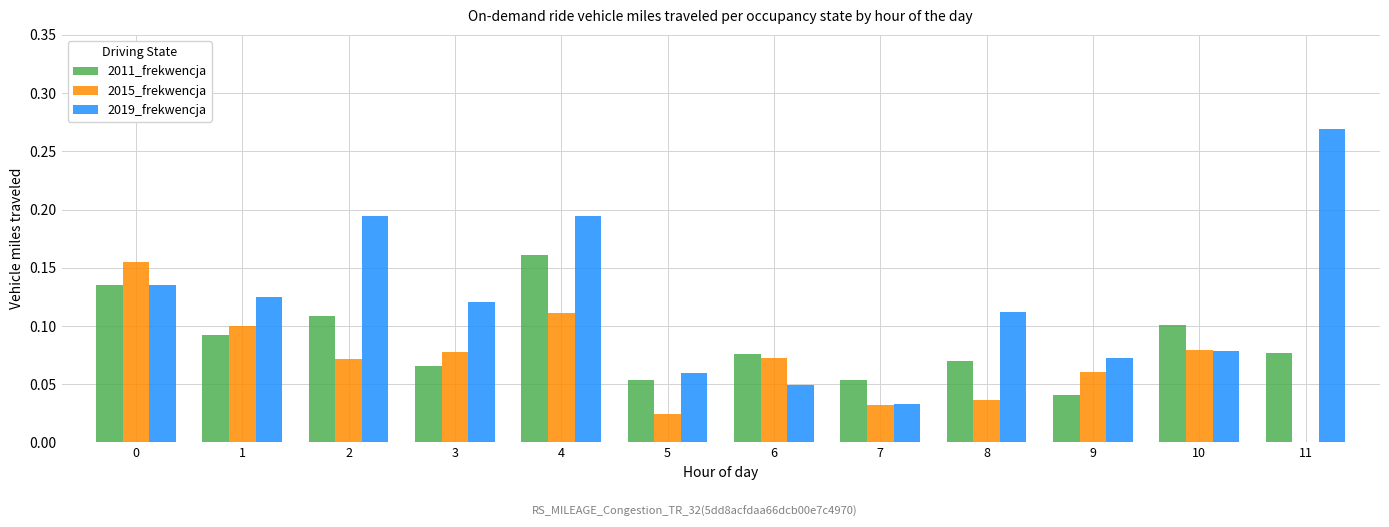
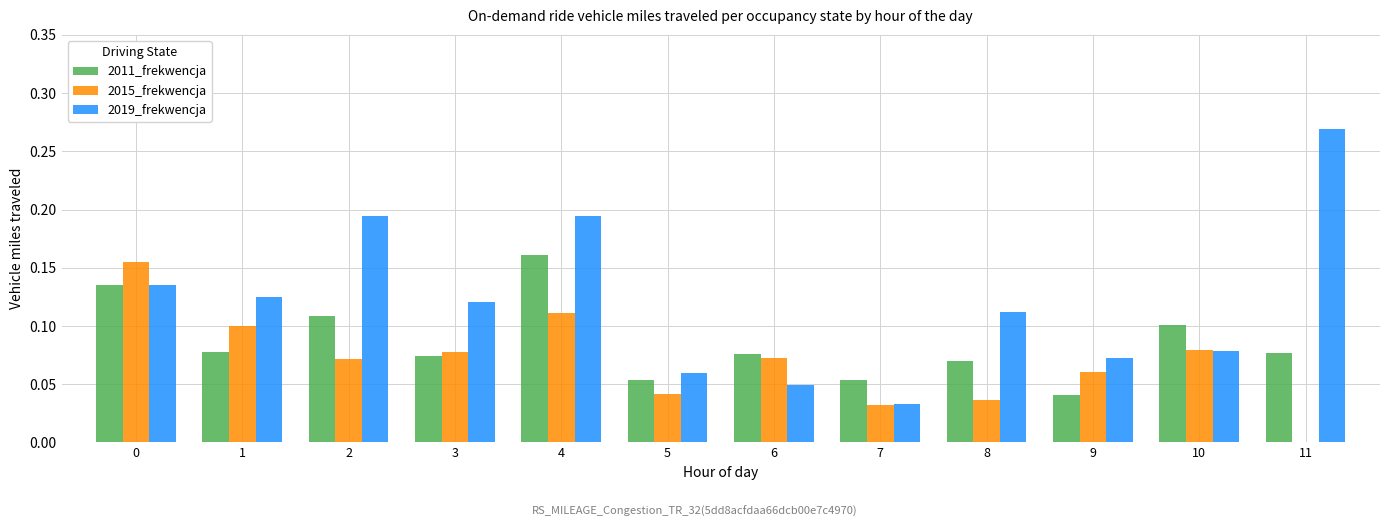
  {
    "2011_frekwencja": {
      "0": 0.135,
-     "1": 0.092,
+     "1": 0.078,
      "2": 0.109,
-     "3": 0.066,
+     "3": 0.074,
      "4": 0.161,
      "5": 0.054,
      "6": 0.076,
      "7": 0.054,
      "8": 0.070,
      "9": 0.041,
      "10": 0.101,
      "11": 0.077
    },
    "2015_frekwencja": {
      "0": 0.155,
      "1": 0.100,
      "2": 0.071,
      "3": 0.077,
      "4": 0.112,
-     "5": 0.025,
+     "5": 0.042,
      "6": 0.073,
      "7": 0.032,
      "8": 0.037,
      "9": 0.061,
      "10": 0.079,
      "11": 0.000
    },
    "2019_frekwencja": {
      "0": 0.136,
      "1": 0.125,
      "2": 0.194,
      "3": 0.121,
      "4": 0.195,
      "5": 0.059,
      "6": 0.050,
      "7": 0.033,
      "8": 0.112,
      "9": 0.073,
      "10": 0.078,
      "11": 0.269
    }
  }
